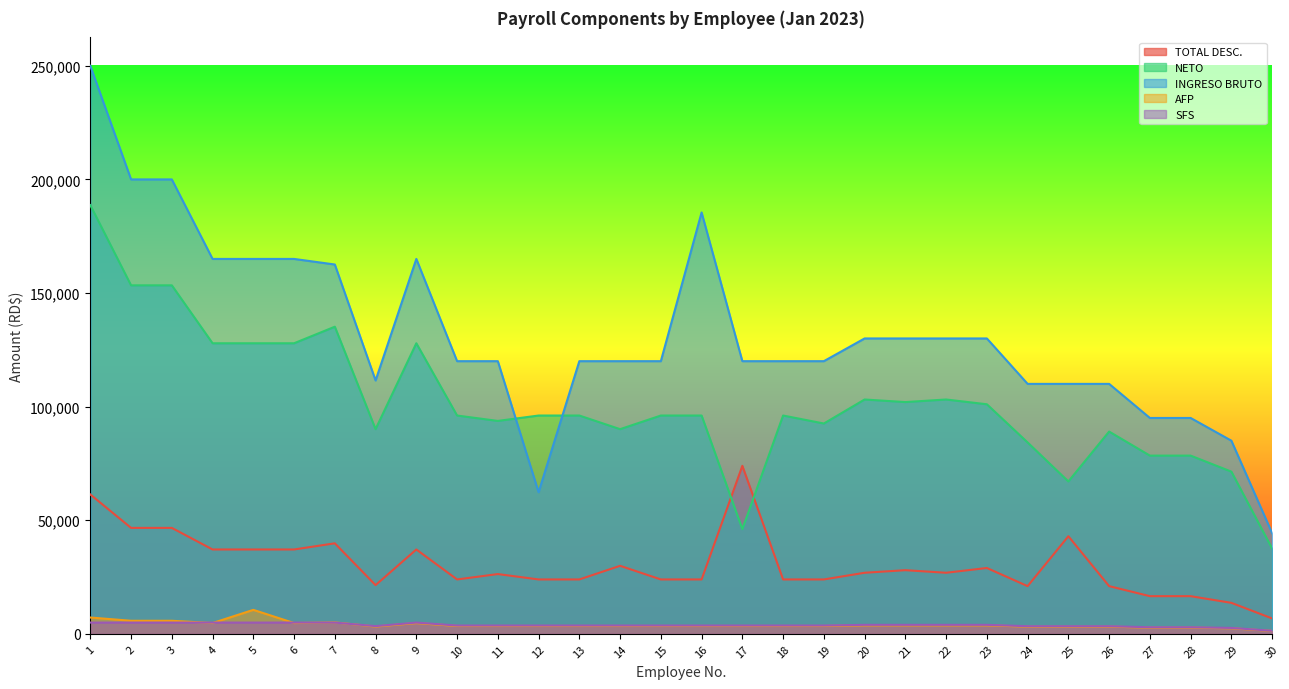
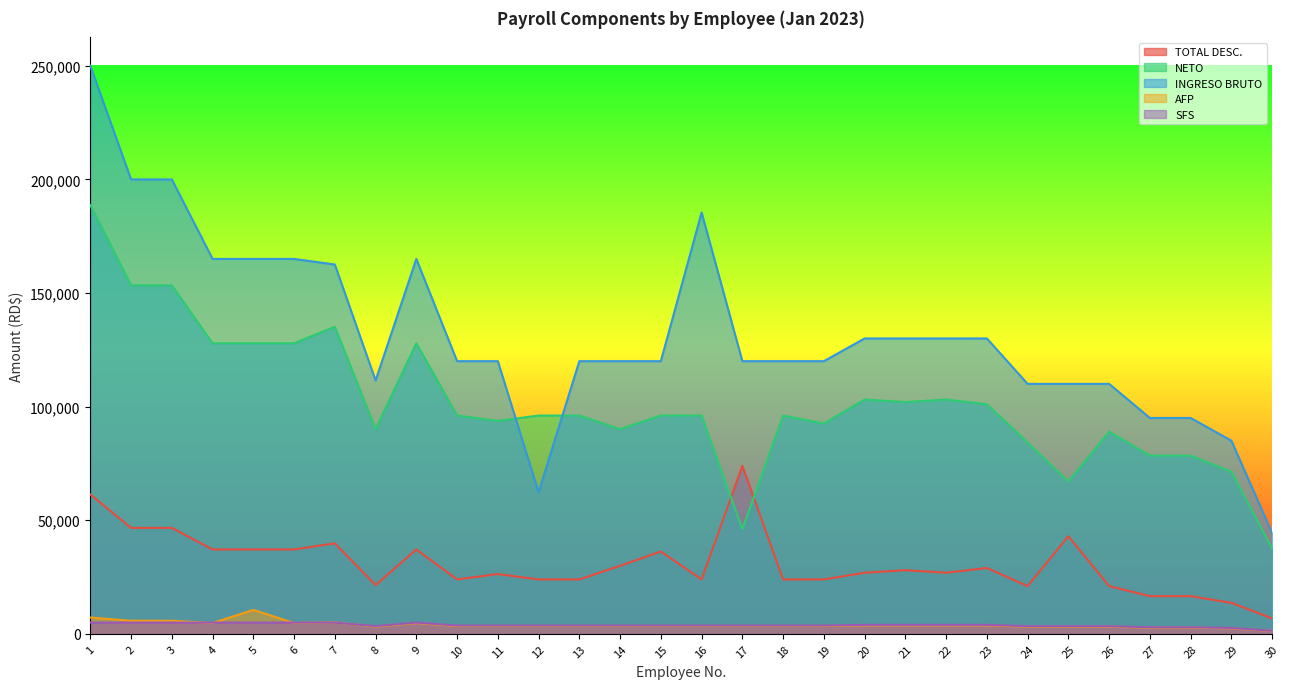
  {
    "TOTAL DESC.": {
      "1": "61,000",
      "2": "47,000",
      "3": "47,000",
      "4": "37,000",
      "5": "37,000",
      "6": "37,000",
      "7": "40,000",
      "8": "21,000",
      "9": "37,000",
      "10": "24,000",
      "11": "26,000",
      "12": "24,000",
      "13": "24,000",
      "14": "30,000",
-     "15": "24,000",
+     "15": "36,000",
      "16": "24,000",
      "17": "74,000",
      "18": "24,000",
      "19": "24,000",
      "20": "27,000",
      "21": "28,000",
      "22": "27,000",
      "23": "29,000",
      "24": "21,000",
      "25": "43,000",
      "26": "21,000",
      "27": "17,000",
      "28": "17,000",
      "29": "14,000",
      "30": "7,000"
    },
    "NETO": {
      "1": "189,000",
      "2": "153,000",
      "3": "153,000",
      "4": "128,000",
      "5": "128,000",
      "6": "128,000",
      "7": "135,000",
      "8": "90,000",
      "9": "128,000",
      "10": "96,000",
      "11": "94,000",
      "12": "96,000",
      "13": "96,000",
      "14": "90,000",
      "15": "96,000",
      "16": "96,000",
      "17": "46,000",
      "18": "96,000",
      "19": "93,000",
      "20": "103,000",
      "21": "102,000",
      "22": "103,000",
      "23": "101,000",
      "24": "84,000",
      "25": "67,000",
      "26": "89,000",
      "27": "78,000",
      "28": "78,000",
      "29": "71,000",
      "30": "38,000"
    },
    "INGRESO BRUTO": {
      "1": "250,000",
      "2": "200,000",
      "3": "200,000",
      "4": "165,000",
      "5": "165,000",
      "6": "165,000",
      "7": "163,000",
      "8": "112,000",
      "9": "165,000",
      "10": "120,000",
      "11": "120,000",
      "12": "62,000",
      "13": "120,000",
      "14": "120,000",
      "15": "120,000",
      "16": "185,000",
      "17": "120,000",
      "18": "120,000",
      "19": "120,000",
      "20": "130,000",
      "21": "130,000",
      "22": "130,000",
      "23": "130,000",
      "24": "110,000",
      "25": "110,000",
      "26": "110,000",
      "27": "95,000",
      "28": "95,000",
      "29": "85,000",
      "30": "44,000"
    },
    "AFP": {
      "1": "7,000",
      "5": "11,000"
    },
    "SFS": {
      "1": "5,000",
      "5": "5,000"
    }
  }
